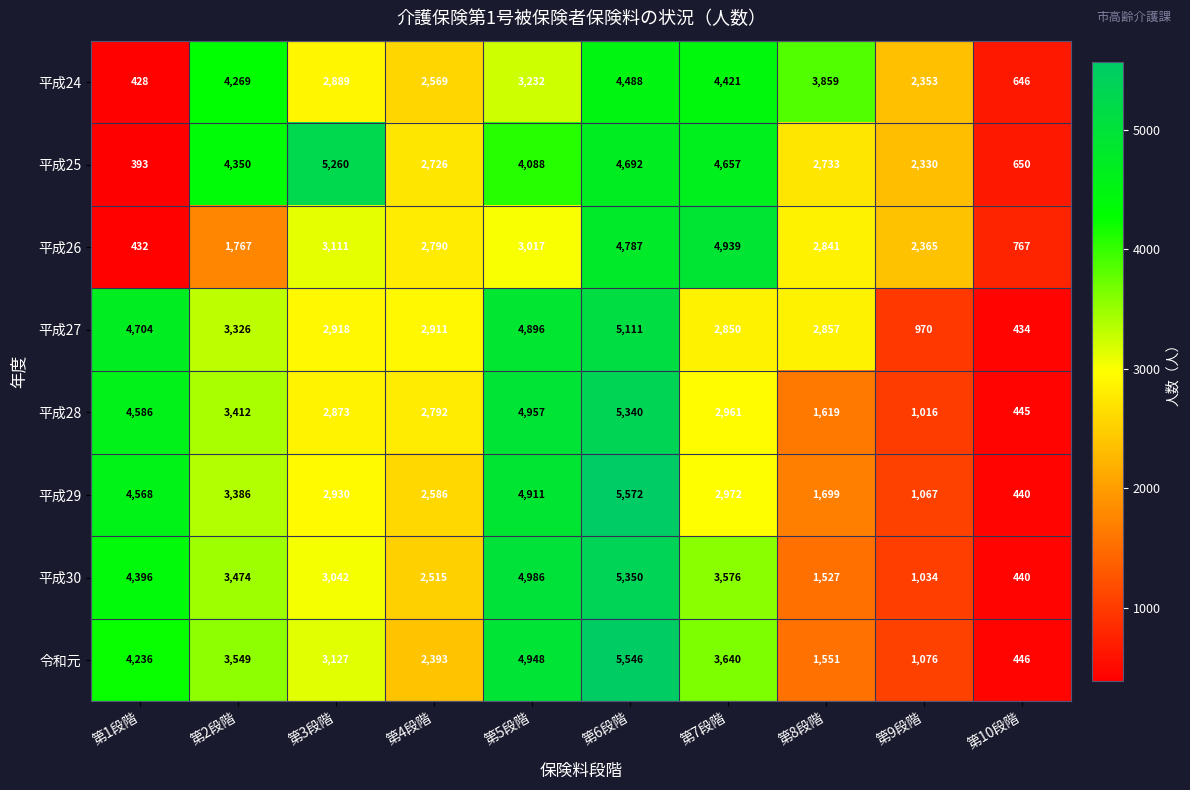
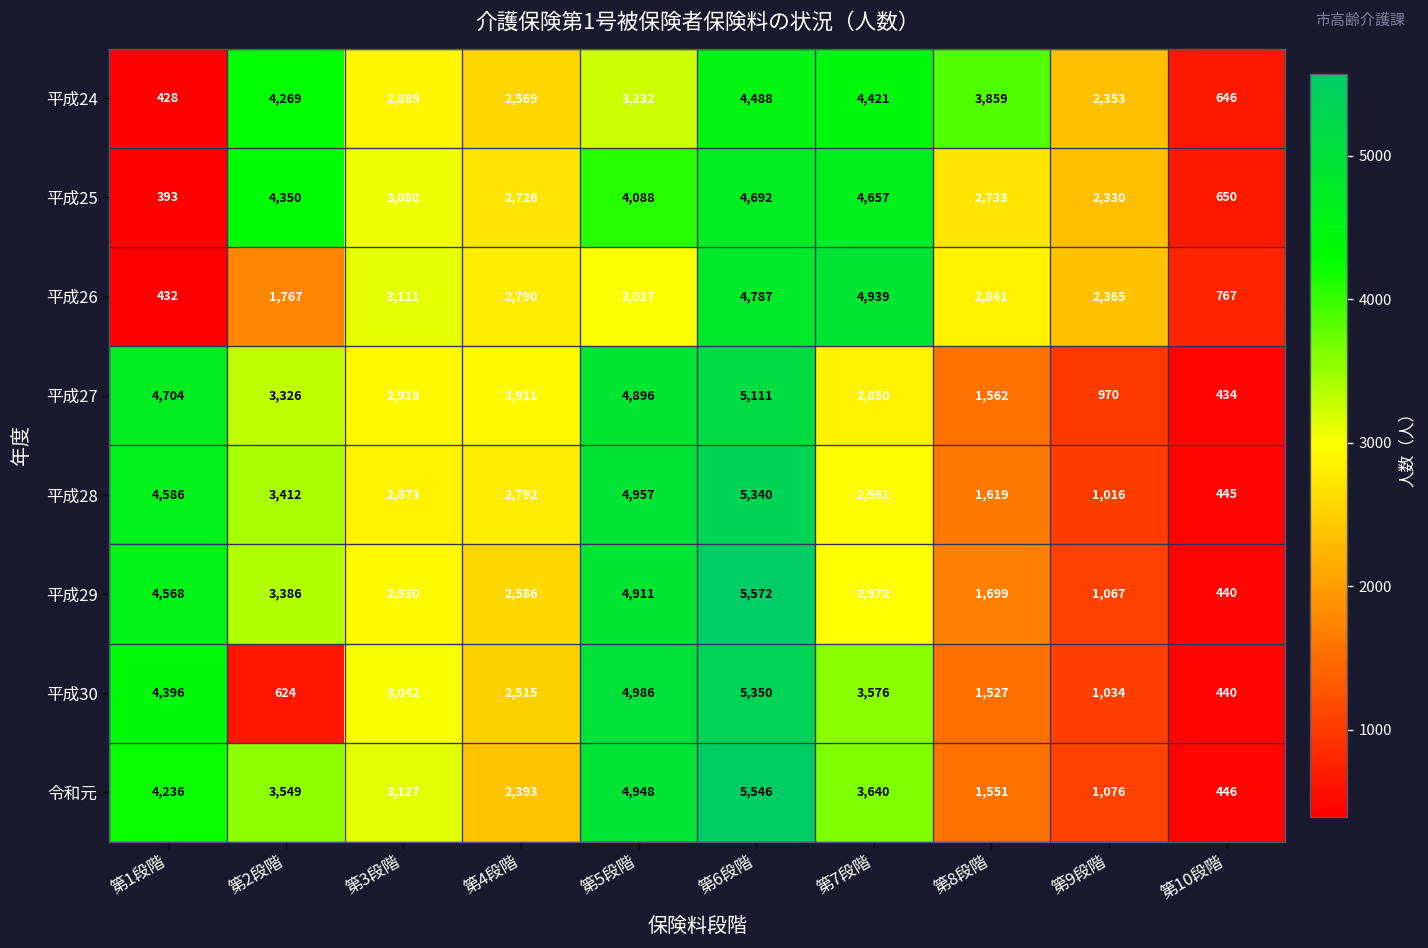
  {
    "平成24": {
      "第1段階": "428",
      "第2段階": "4,269",
      "第3段階": "2,889",
      "第4段階": "2,569",
      "第5段階": "3,232",
      "第6段階": "4,488",
      "第7段階": "4,421",
      "第8段階": "3,859",
      "第9段階": "2,353",
      "第10段階": "646"
    },
    "平成25": {
      "第1段階": "393",
      "第2段階": "4,350",
-     "第3段階": "5,260",
+     "第3段階": "3,080",
      "第4段階": "2,726",
      "第5段階": "4,088",
      "第6段階": "4,692",
      "第7段階": "4,657",
      "第8段階": "2,733",
      "第9段階": "2,330",
      "第10段階": "650"
    },
    "平成26": {
      "第1段階": "432",
      "第2段階": "1,767",
      "第3段階": "3,111",
      "第4段階": "2,790",
      "第5段階": "3,017",
      "第6段階": "4,787",
      "第7段階": "4,939",
      "第8段階": "2,841",
      "第9段階": "2,365",
      "第10段階": "767"
    },
    "平成27": {
      "第1段階": "4,704",
      "第2段階": "3,326",
      "第3段階": "2,918",
      "第4段階": "2,911",
      "第5段階": "4,896",
      "第6段階": "5,111",
      "第7段階": "2,850",
-     "第8段階": "2,857",
+     "第8段階": "1,562",
      "第9段階": "970",
      "第10段階": "434"
    },
    "平成28": {
      "第1段階": "4,586",
      "第2段階": "3,412",
      "第3段階": "2,873",
      "第4段階": "2,792",
      "第5段階": "4,957",
      "第6段階": "5,340",
      "第7段階": "2,961",
      "第8段階": "1,619",
      "第9段階": "1,016",
      "第10段階": "445"
    },
    "平成29": {
      "第1段階": "4,568",
      "第2段階": "3,386",
      "第3段階": "2,930",
      "第4段階": "2,586",
      "第5段階": "4,911",
      "第6段階": "5,572",
      "第7段階": "2,972",
      "第8段階": "1,699",
      "第9段階": "1,067",
      "第10段階": "440"
    },
    "平成30": {
      "第1段階": "4,396",
-     "第2段階": "3,474",
+     "第2段階": "624",
      "第3段階": "3,042",
      "第4段階": "2,515",
      "第5段階": "4,986",
      "第6段階": "5,350",
      "第7段階": "3,576",
      "第8段階": "1,527",
      "第9段階": "1,034",
      "第10段階": "440"
    },
    "令和元": {
      "第1段階": "4,236",
      "第2段階": "3,549",
      "第3段階": "3,127",
      "第4段階": "2,393",
      "第5段階": "4,948",
      "第6段階": "5,546",
      "第7段階": "3,640",
      "第8段階": "1,551",
      "第9段階": "1,076",
      "第10段階": "446"
    }
  }
